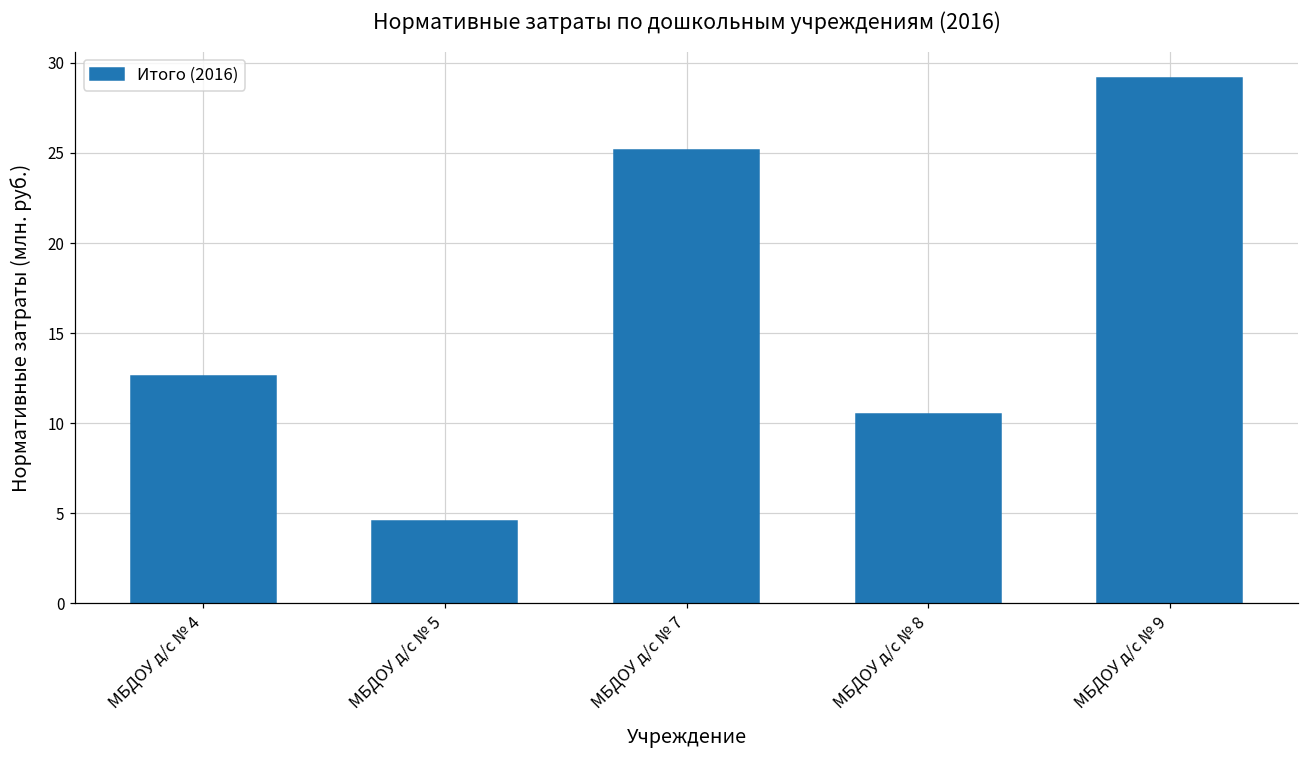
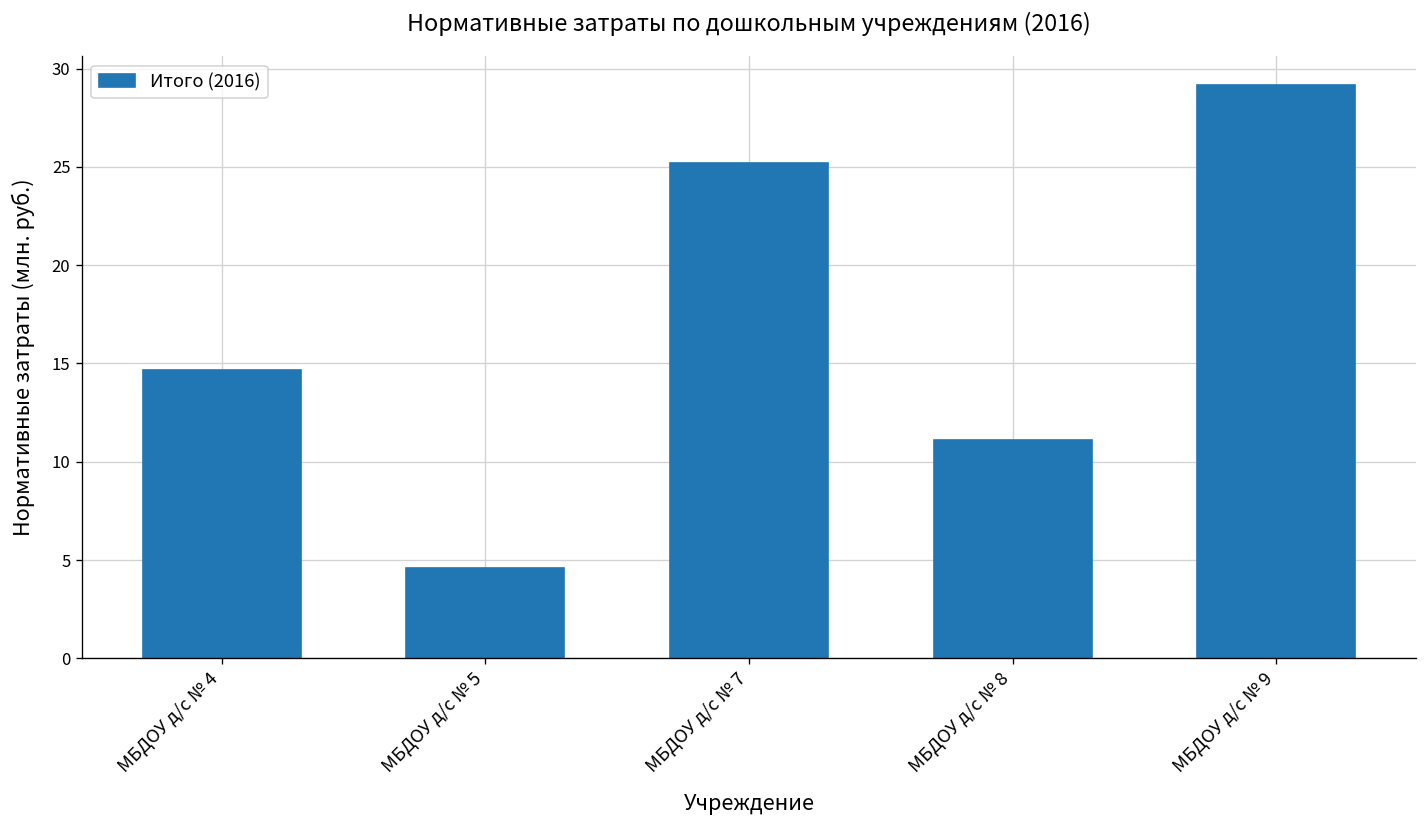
  {
-   "МБДОУ д/с № 4": 12.6,
+   "МБДОУ д/с № 4": 14.7,
    "МБДОУ д/с № 5": 4.6,
    "МБДОУ д/с № 7": 25.2,
-   "МБДОУ д/с № 8": 10.5,
+   "МБДОУ д/с № 8": 11.1,
    "МБДОУ д/с № 9": 29.2
  }
